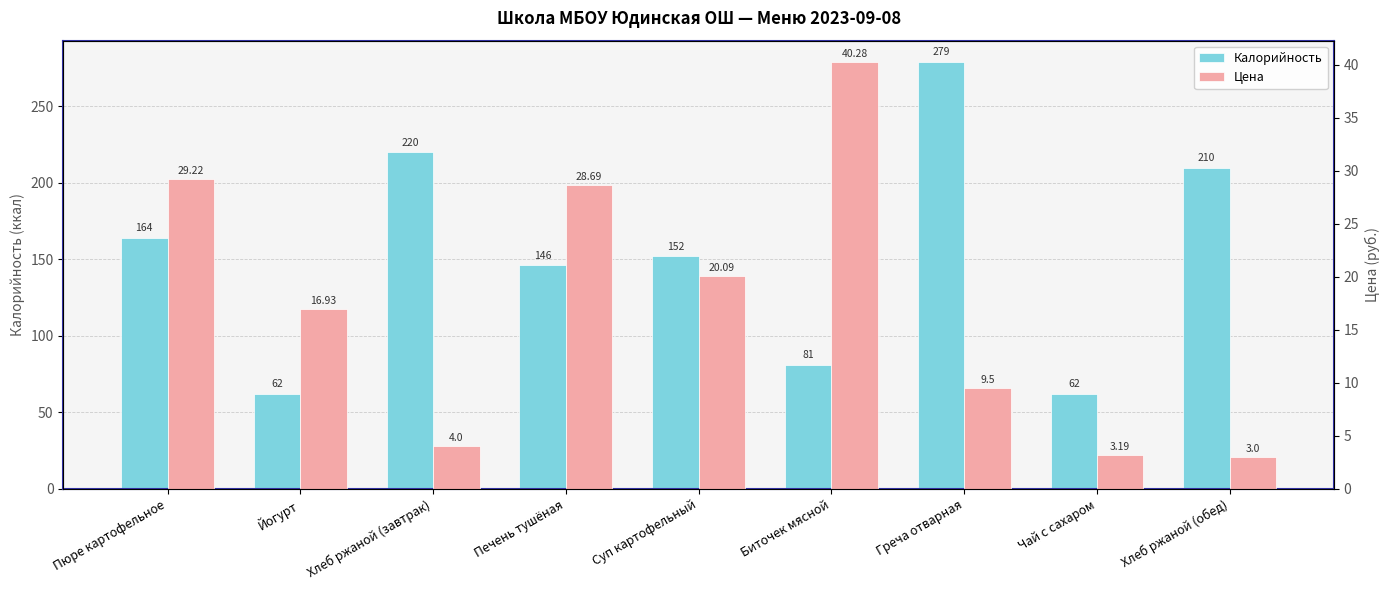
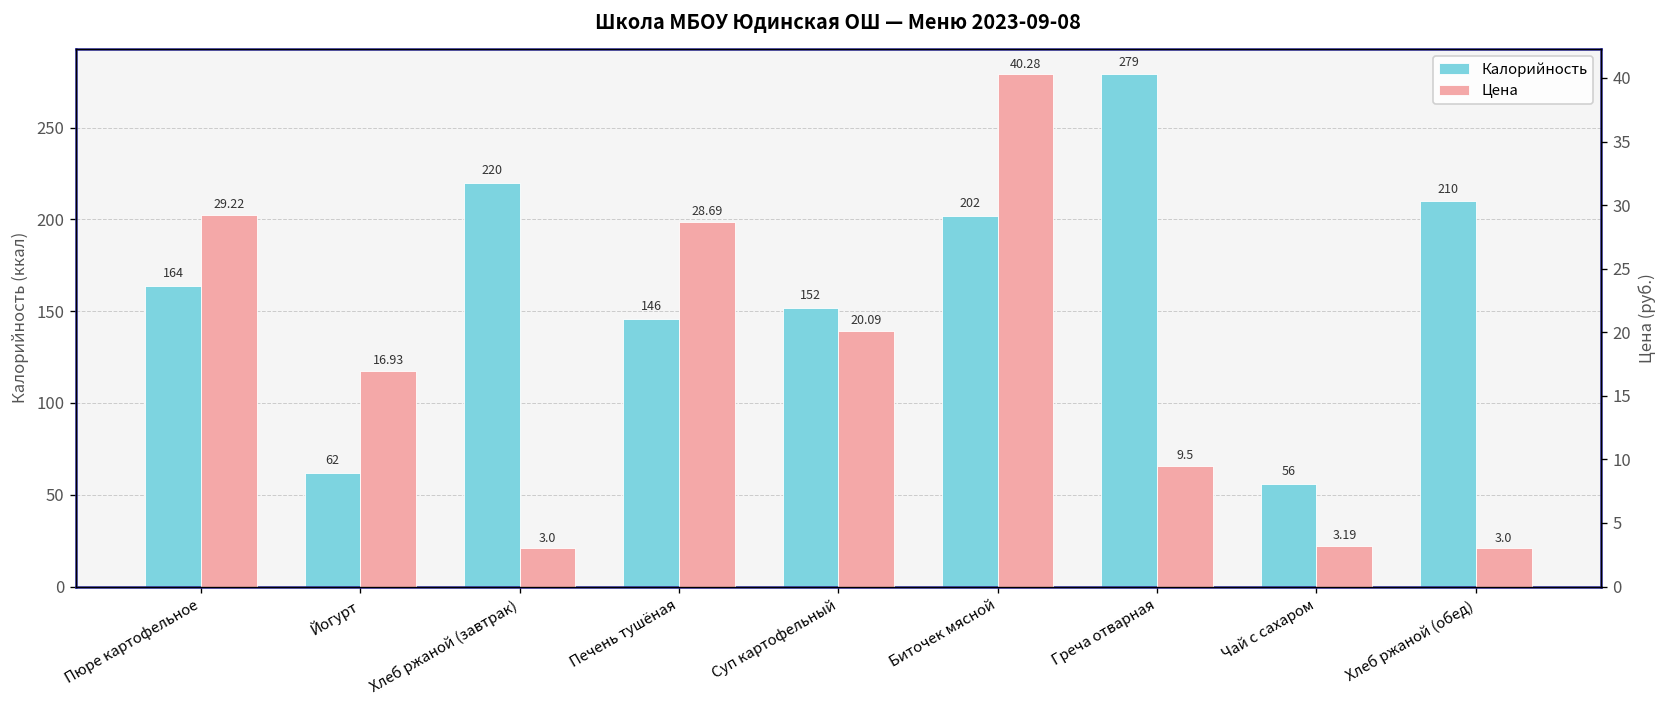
  {
    "Калорийность": {
      "Пюре картофельное": 164,
      "Йогурт": 62,
      "Хлеб ржаной (завтрак)": 220,
      "Печень тушёная": 146,
      "Суп картофельный": 152,
-     "Биточек мясной": 81,
+     "Биточек мясной": 202,
      "Греча отварная": 279,
-     "Чай с сахаром": 62,
+     "Чай с сахаром": 56,
      "Хлеб ржаной (обед)": 210
    },
    "Цена": {
      "Пюре картофельное": 29.22,
      "Йогурт": 16.93,
-     "Хлеб ржаной (завтрак)": 4.0,
+     "Хлеб ржаной (завтрак)": 3.0,
      "Печень тушёная": 28.69,
      "Суп картофельный": 20.09,
      "Биточек мясной": 40.28,
      "Греча отварная": 9.5,
      "Чай с сахаром": 3.19,
      "Хлеб ржаной (обед)": 3.0
    }
  }
